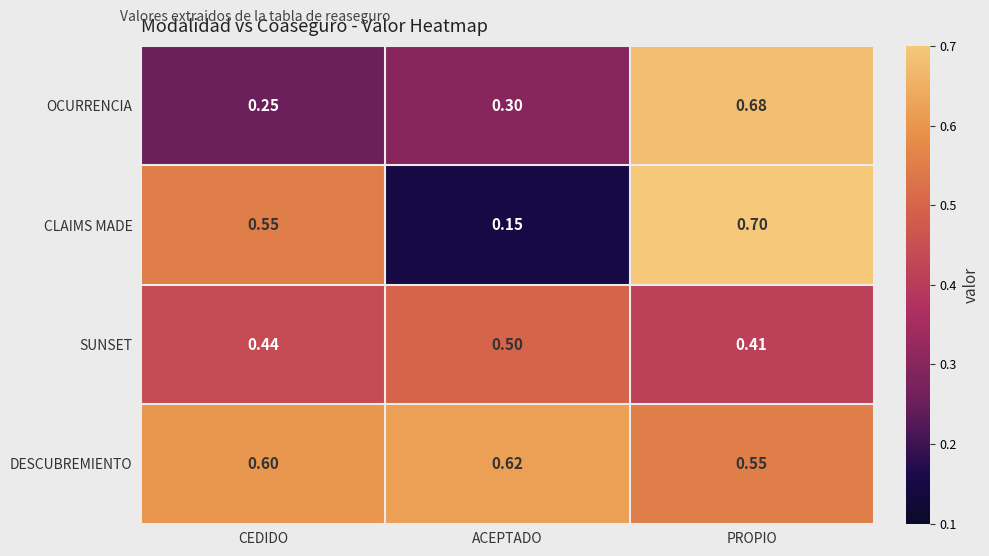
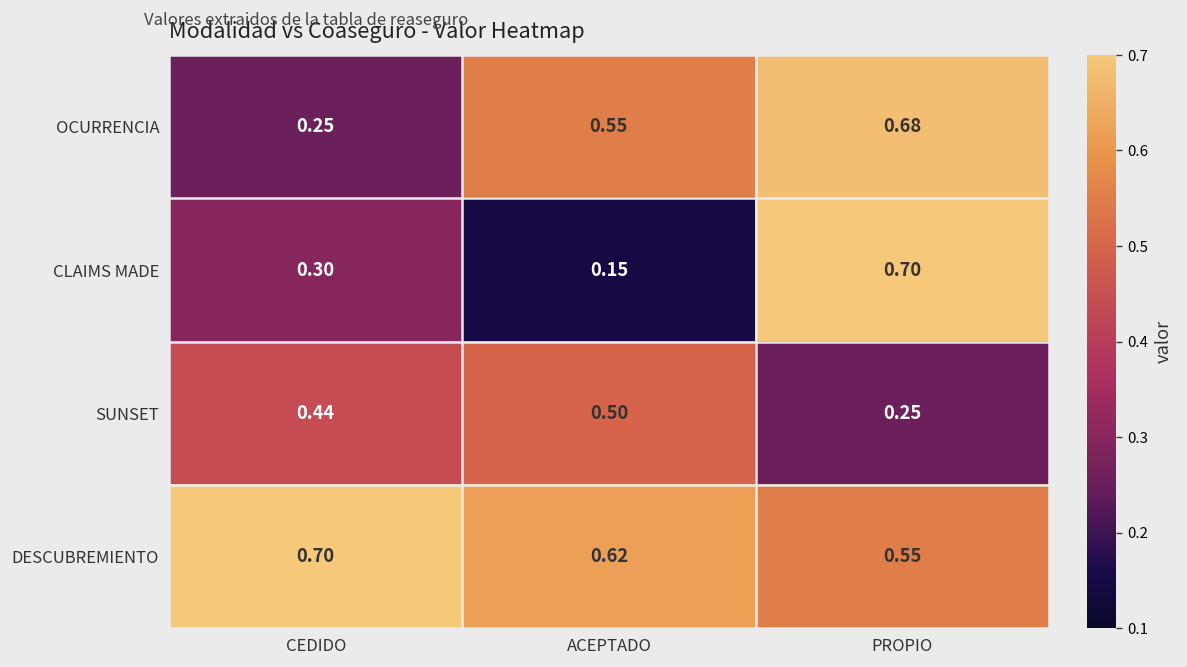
  {
    "OCURRENCIA": {
      "CEDIDO": 0.25,
-     "ACEPTADO": 0.30,
+     "ACEPTADO": 0.55,
      "PROPIO": 0.68
    },
    "CLAIMS MADE": {
-     "CEDIDO": 0.55,
+     "CEDIDO": 0.30,
      "ACEPTADO": 0.15,
      "PROPIO": 0.70
    },
    "SUNSET": {
      "CEDIDO": 0.44,
      "ACEPTADO": 0.50,
-     "PROPIO": 0.41
+     "PROPIO": 0.25
    },
    "DESCUBREMIENTO": {
-     "CEDIDO": 0.60,
+     "CEDIDO": 0.70,
      "ACEPTADO": 0.62,
      "PROPIO": 0.55
    }
  }
